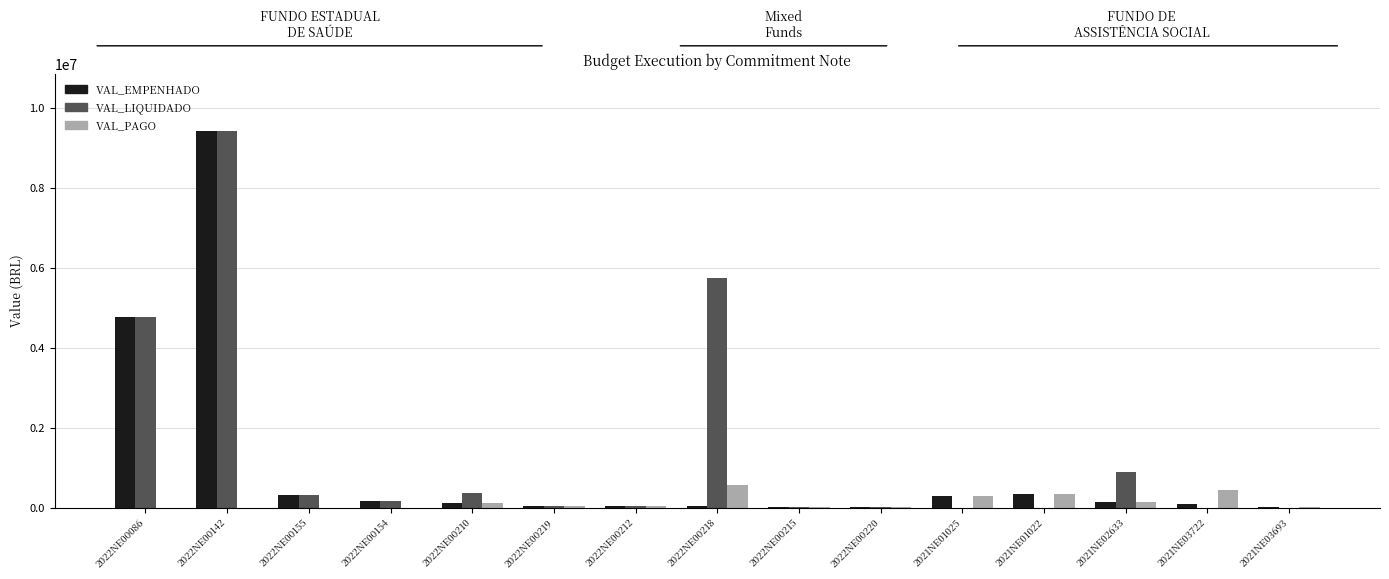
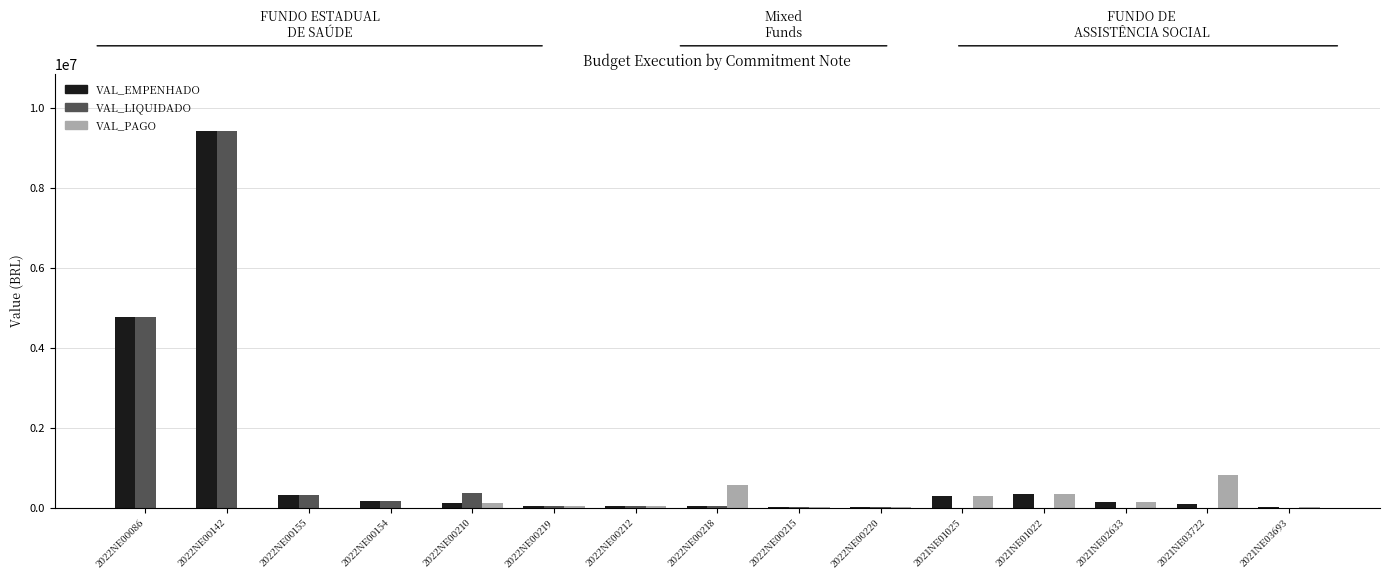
  {
    "VAL_EMPENHADO": {
      "2022NE00086": 4800000,
      "2022NE00142": 9400000,
      "2022NE00155": 300000,
      "2022NE00154": 200000,
      "2022NE00210": 100000,
      "2021NE01025": 300000,
      "2021NE01022": 300000,
      "2021NE02633": 100000,
      "2021NE03722": 100000
    },
    "VAL_LIQUIDADO": {
      "2022NE00086": 4800000,
      "2022NE00142": 9400000,
      "2022NE00155": 300000,
      "2022NE00154": 200000,
      "2022NE00210": 400000,
-     "2022NE00218": 5700000,
+     "2022NE00218": 0,
      "2021NE01025": 0,
      "2021NE01022": 0,
-     "2021NE02633": 900000,
+     "2021NE02633": 0,
      "2021NE03722": 0,
      "2021NE03693": 0
    },
    "VAL_PAGO": {
      "2022NE00086": 0,
      "2022NE00142": 0,
      "2022NE00155": 0,
      "2022NE00154": 0,
      "2022NE00210": 100000,
      "2022NE00218": 600000,
      "2021NE01025": 300000,
      "2021NE01022": 300000,
      "2021NE02633": 100000,
-     "2021NE03722": 400000
+     "2021NE03722": 800000
    }
  }
